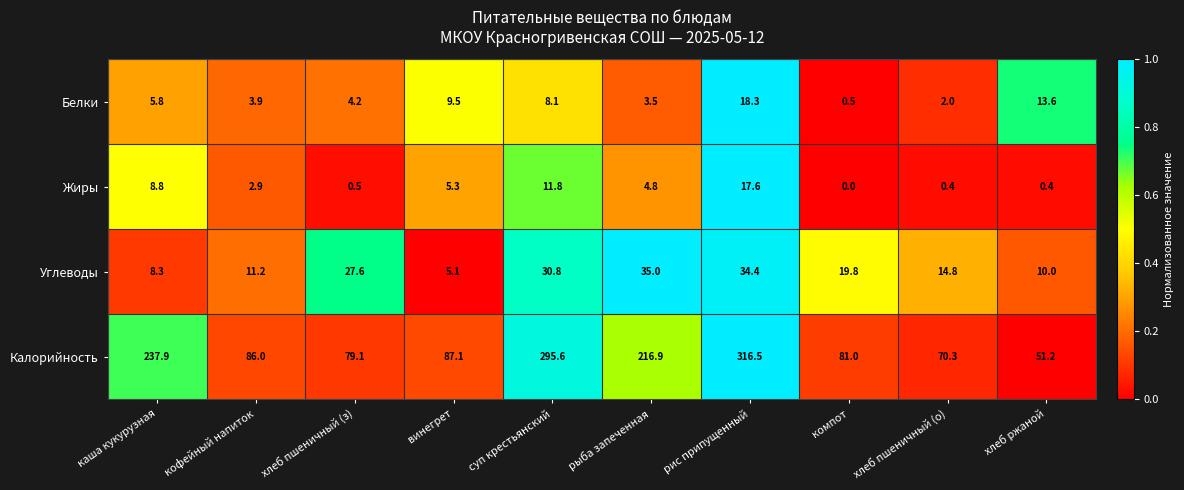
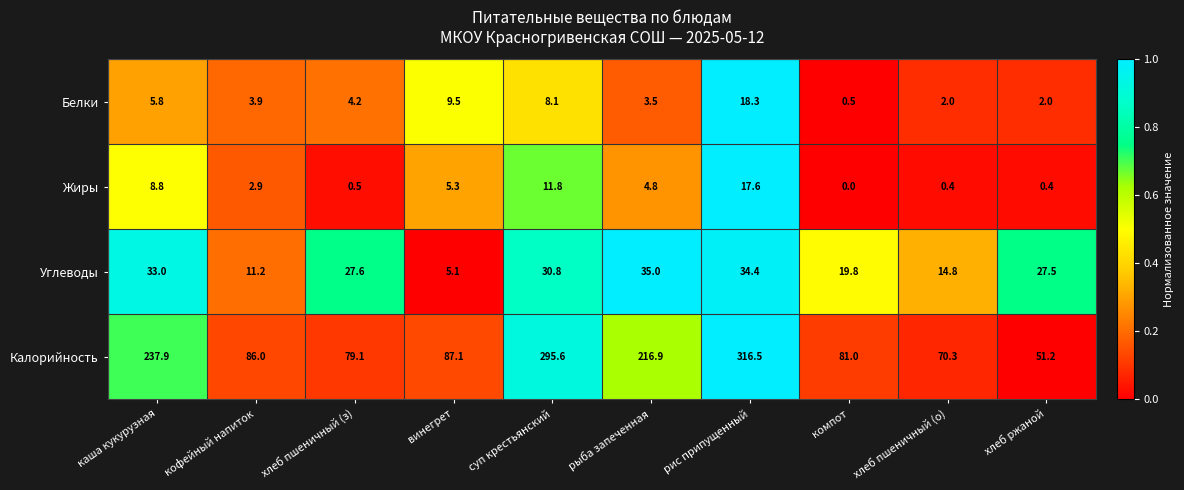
  {
    "Белки": {
      "каша кукурузная": 5.8,
      "кофейный напиток": 3.9,
      "хлеб пшеничный (з)": 4.2,
      "винегрет": 9.5,
      "суп крестьянский": 8.1,
      "рыба запеченная": 3.5,
      "рис припущенный": 18.3,
      "компот": 0.5,
      "хлеб пшеничный (о)": 2.0,
-     "хлеб ржаной": 13.6
+     "хлеб ржаной": 2.0
    },
    "Жиры": {
      "каша кукурузная": 8.8,
      "кофейный напиток": 2.9,
      "хлеб пшеничный (з)": 0.5,
      "винегрет": 5.3,
      "суп крестьянский": 11.8,
      "рыба запеченная": 4.8,
      "рис припущенный": 17.6,
      "компот": 0.0,
      "хлеб пшеничный (о)": 0.4,
      "хлеб ржаной": 0.4
    },
    "Углеводы": {
-     "каша кукурузная": 8.3,
+     "каша кукурузная": 33.0,
      "кофейный напиток": 11.2,
      "хлеб пшеничный (з)": 27.6,
      "винегрет": 5.1,
      "суп крестьянский": 30.8,
      "рыба запеченная": 35.0,
      "рис припущенный": 34.4,
      "компот": 19.8,
      "хлеб пшеничный (о)": 14.8,
-     "хлеб ржаной": 10.0
+     "хлеб ржаной": 27.5
    },
    "Калорийность": {
      "каша кукурузная": 237.9,
      "кофейный напиток": 86.0,
      "хлеб пшеничный (з)": 79.1,
      "винегрет": 87.1,
      "суп крестьянский": 295.6,
      "рыба запеченная": 216.9,
      "рис припущенный": 316.5,
      "компот": 81.0,
      "хлеб пшеничный (о)": 70.3,
      "хлеб ржаной": 51.2
    }
  }
